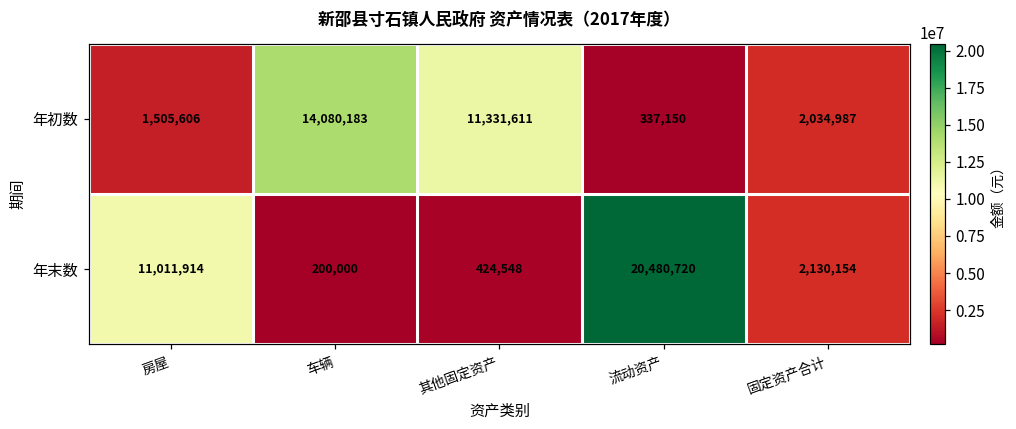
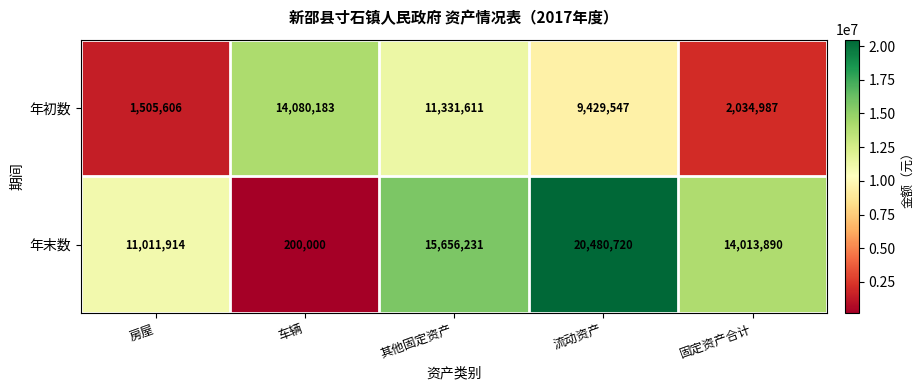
  {
    "年初数": {
      "房屋": "1,505,606",
      "车辆": "14,080,183",
      "其他固定资产": "11,331,611",
-     "流动资产": "337,150",
+     "流动资产": "9,429,547",
      "固定资产合计": "2,034,987"
    },
    "年末数": {
      "房屋": "11,011,914",
      "车辆": "200,000",
-     "其他固定资产": "424,548",
+     "其他固定资产": "15,656,231",
      "流动资产": "20,480,720",
-     "固定资产合计": "2,130,154"
+     "固定资产合计": "14,013,890"
    }
  }
